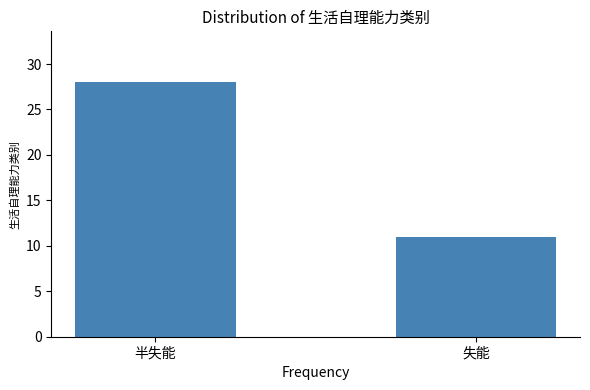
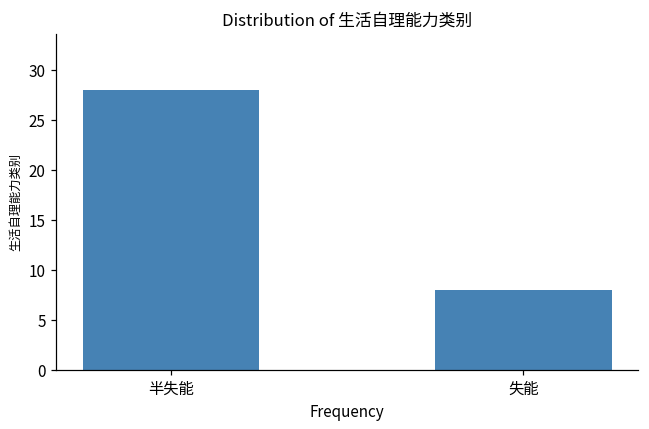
  {
    "半失能": 28,
-   "失能": 11
+   "失能": 8
  }
